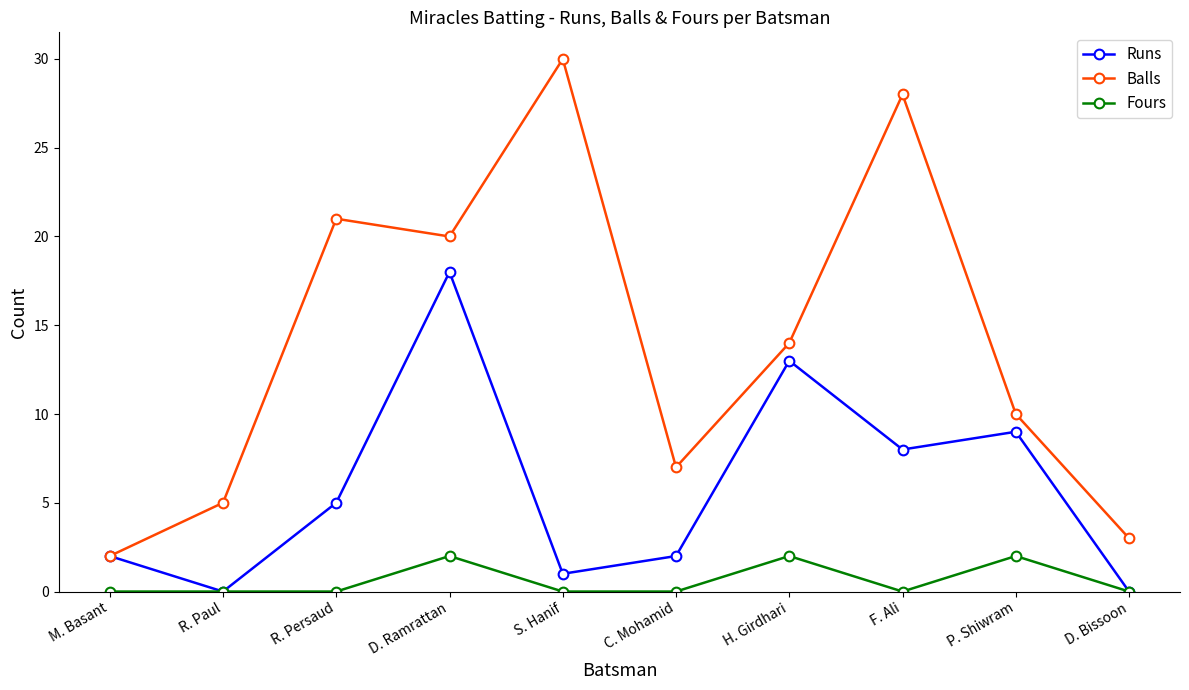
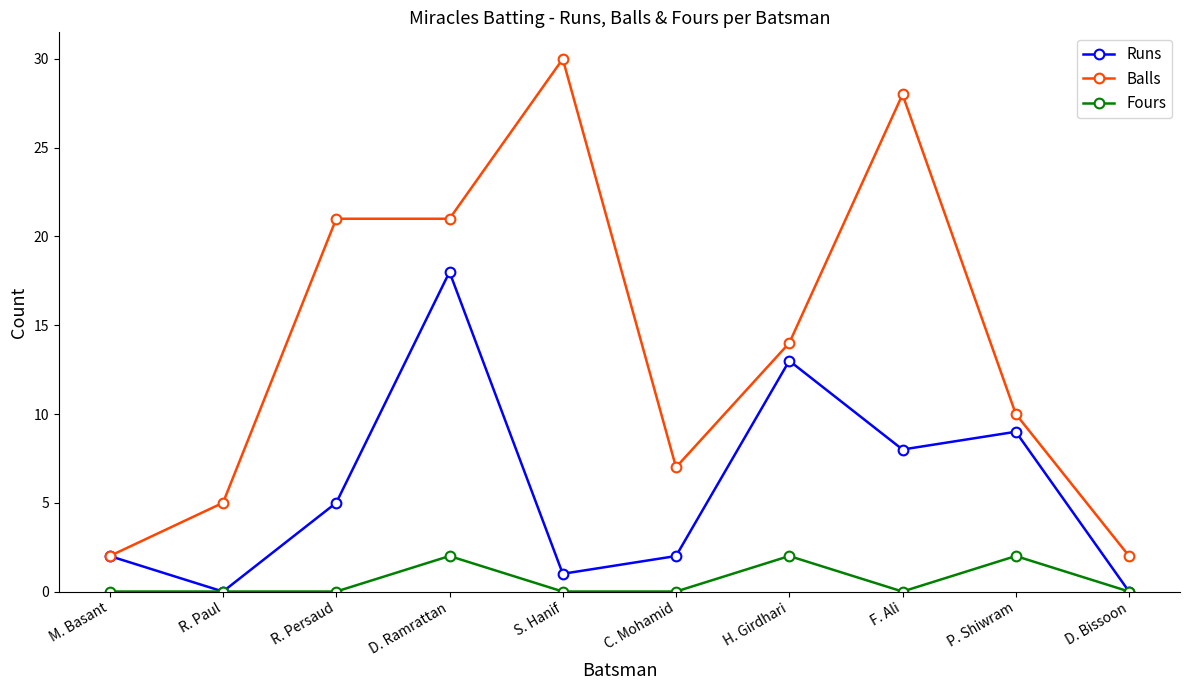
  {
    "Runs": {
      "R. Persaud": 5,
      "D. Ramrattan": 18,
      "S. Hanif": 1,
      "C. Mohamid": 2,
      "H. Girdhari": 13,
      "F. Ali": 8,
      "P. Shiwram": 9
    },
    "Balls": {
      "R. Paul": 5,
      "R. Persaud": 21,
-     "D. Ramrattan": 20,
+     "D. Ramrattan": 21,
      "S. Hanif": 30,
      "C. Mohamid": 7,
      "H. Girdhari": 14,
      "F. Ali": 28,
      "P. Shiwram": 10,
-     "D. Bissoon": 3
+     "D. Bissoon": 2
    },
    "Fours": {
      "M. Basant": 0,
      "R. Persaud": 0,
      "D. Ramrattan": 2,
      "S. Hanif": 0,
      "C. Mohamid": 0,
      "H. Girdhari": 2,
      "F. Ali": 0,
      "P. Shiwram": 2
    }
  }
